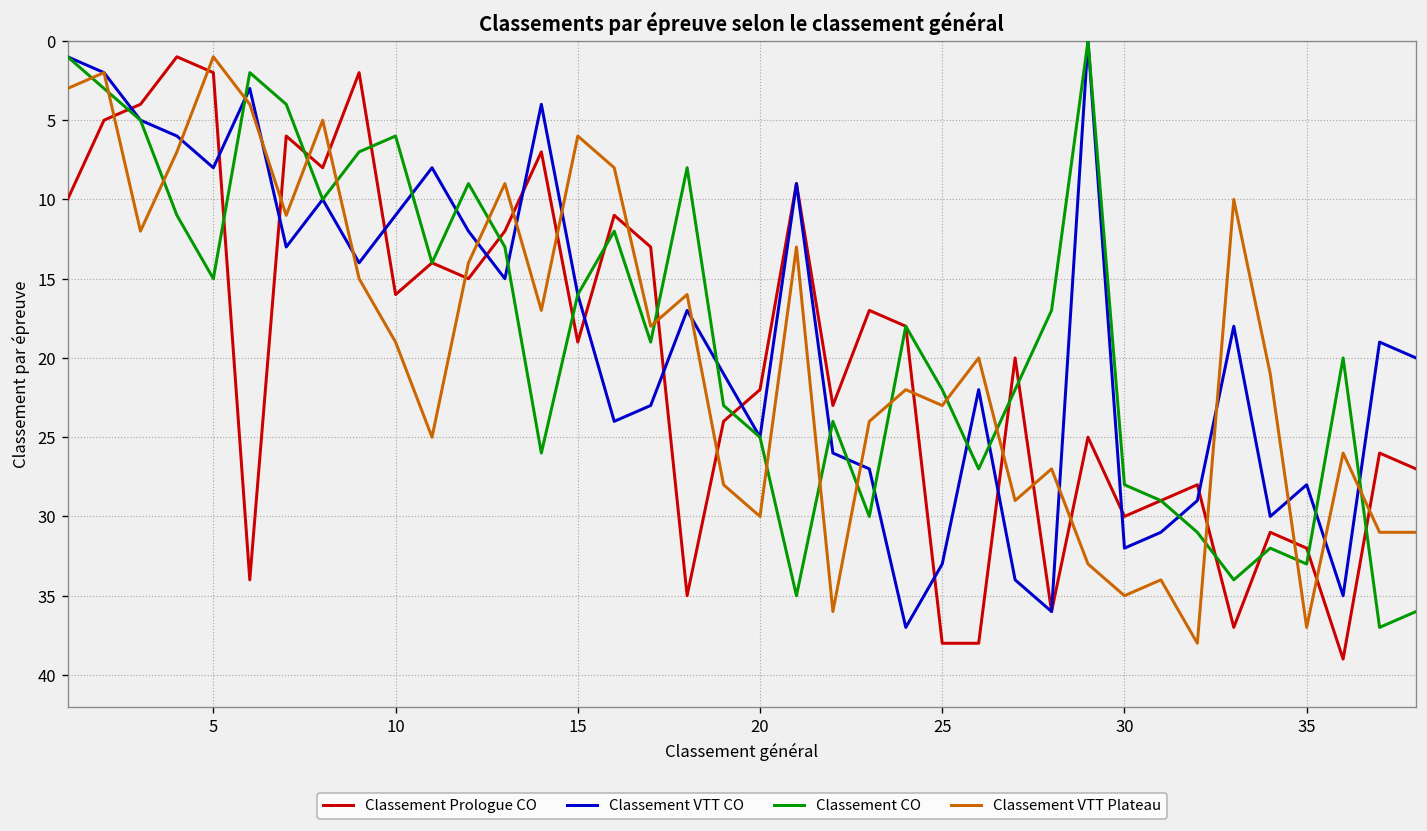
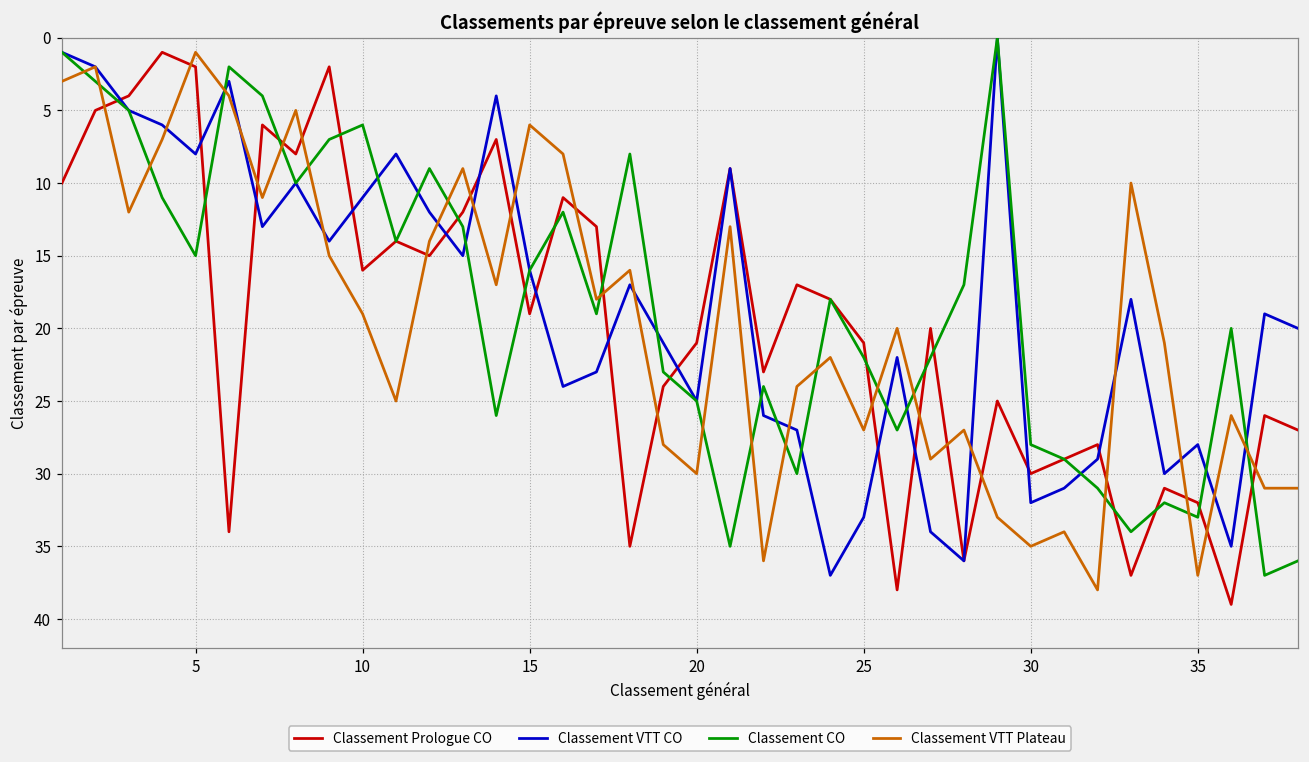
  {
    "Classement Prologue CO": {
      "5": 2,
      "10": 16,
      "15": 19,
-     "20": 22,
-     "25": 38,
+     "20": 21,
+     "25": 21,
      "30": 30,
      "35": 32
    },
    "Classement VTT CO": {
      "5": 8,
      "10": 11,
      "25": 33,
      "30": 32,
      "35": 28
    },
    "Classement CO": {
      "5": 15,
      "10": 6,
      "25": 22,
      "30": 28,
      "35": 33
    },
    "Classement VTT Plateau": {
      "5": 1,
      "10": 19,
      "15": 6,
      "20": 30,
-     "25": 23,
+     "25": 27,
      "30": 35,
      "35": 37
    }
  }
